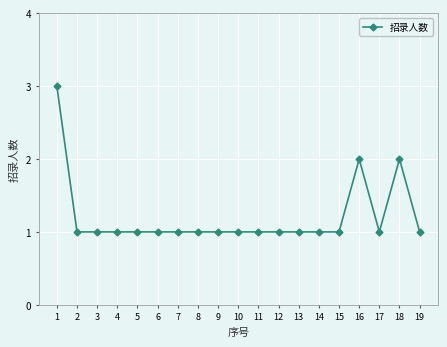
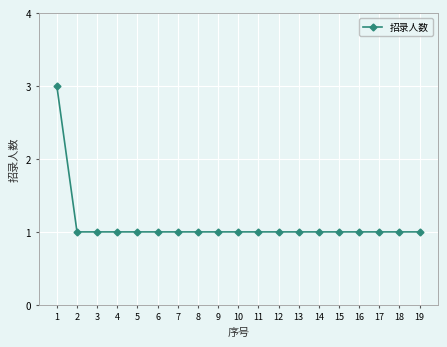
  {
    "1": 3,
    "2": 1,
    "3": 1,
    "4": 1,
    "5": 1,
    "6": 1,
    "7": 1,
    "8": 1,
    "9": 1,
    "10": 1,
    "11": 1,
    "12": 1,
    "13": 1,
    "14": 1,
    "15": 1,
-   "16": 2,
+   "16": 1,
    "17": 1,
-   "18": 2,
+   "18": 1,
    "19": 1
  }
